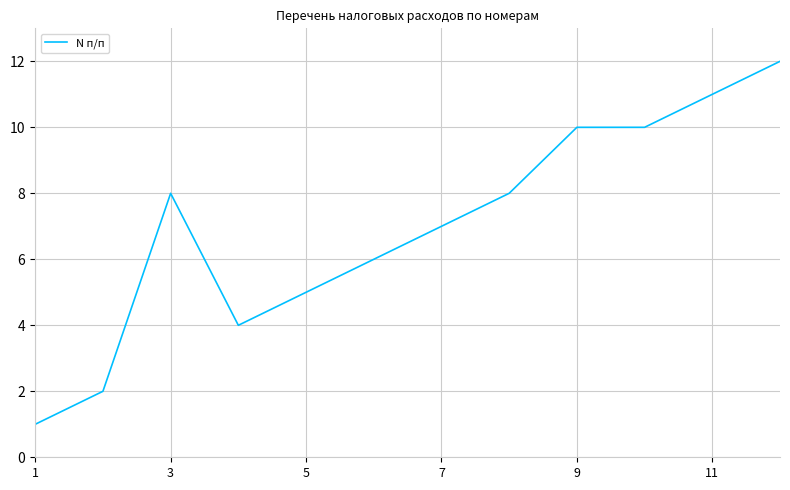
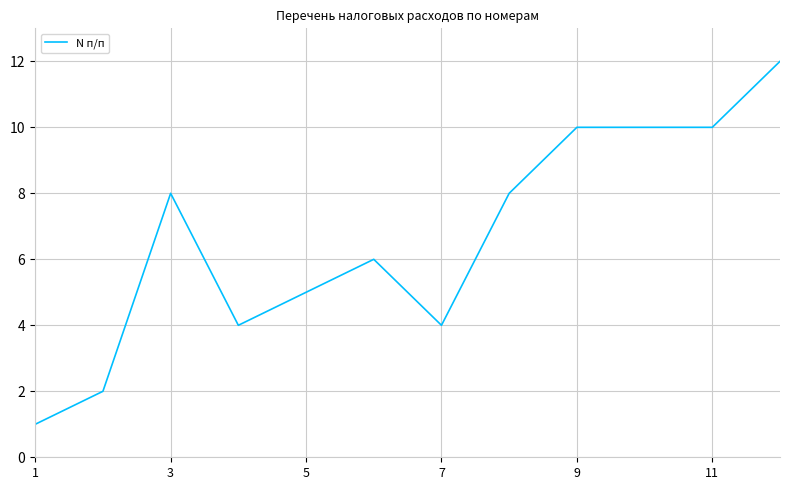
  {
    "1": 1,
    "3": 8,
    "5": 5,
-   "7": 7,
+   "7": 4,
    "9": 10,
-   "11": 11
+   "11": 10
  }
